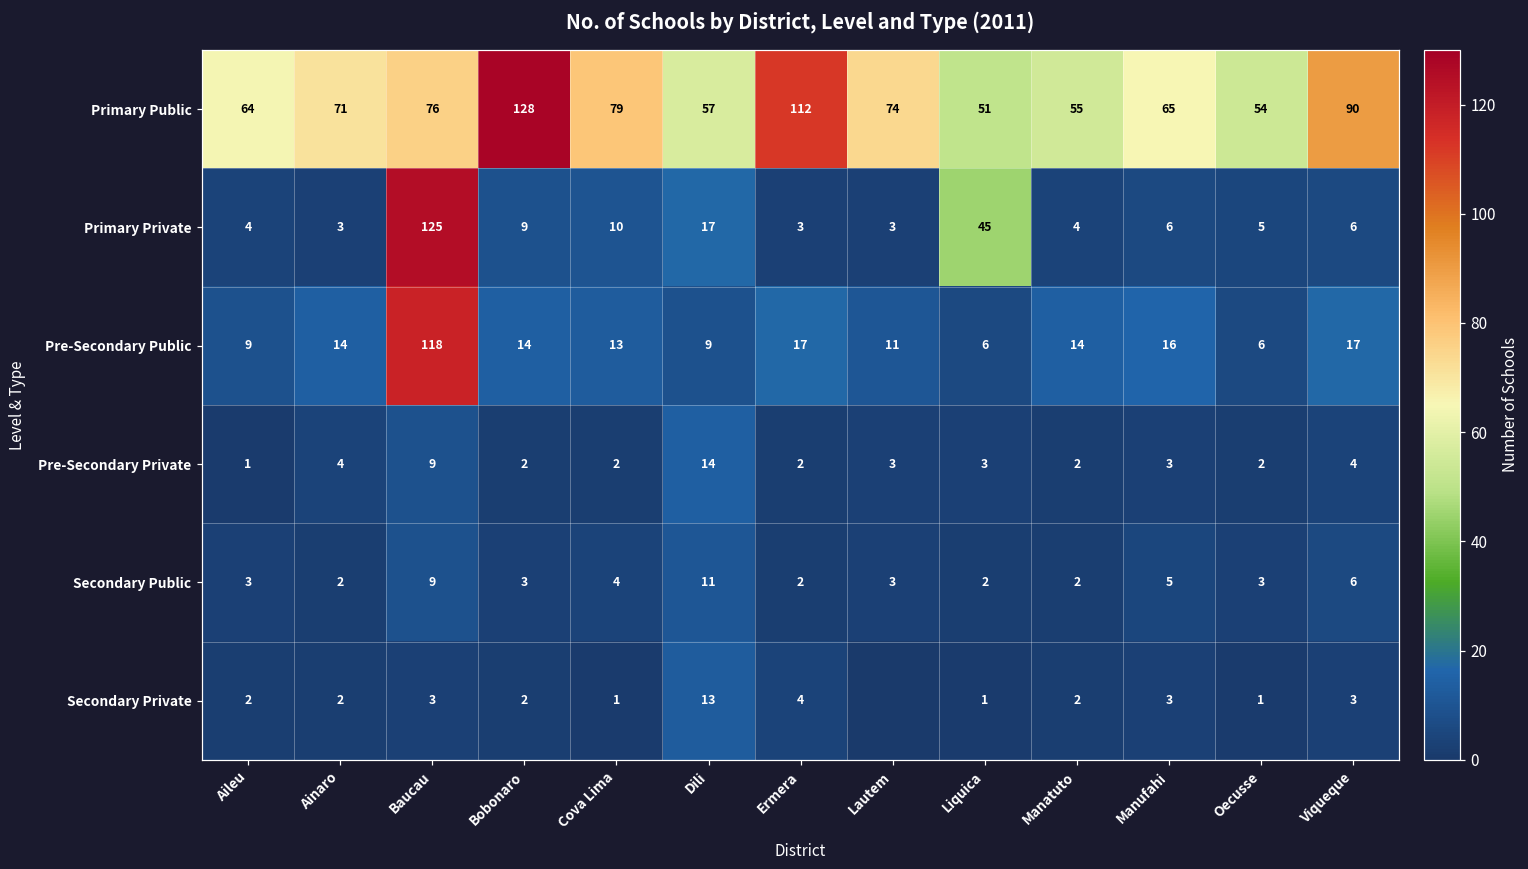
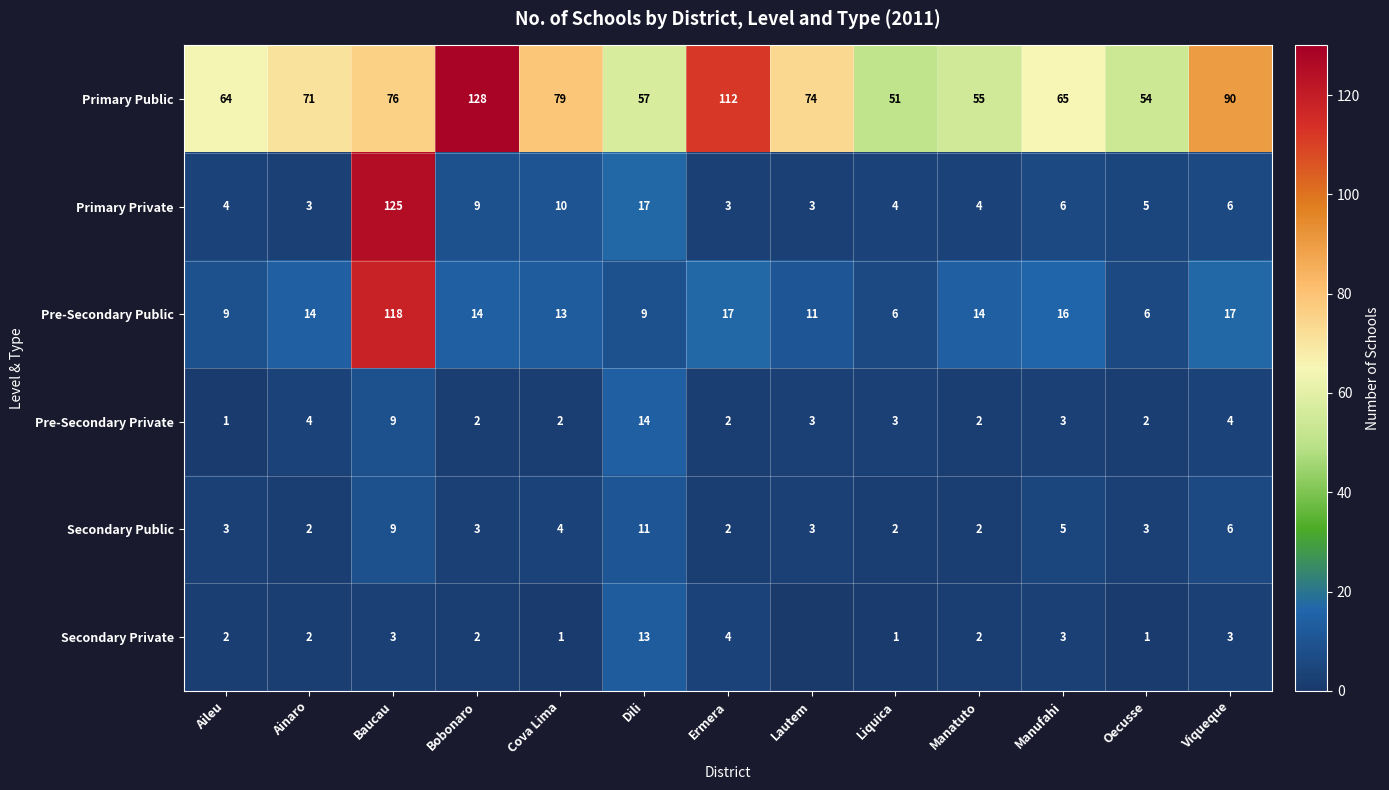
  {
    "Primary Public": {
      "Aileu": 64,
      "Ainaro": 71,
      "Baucau": 76,
      "Bobonaro": 128,
      "Cova Lima": 79,
      "Dili": 57,
      "Ermera": 112,
      "Lautem": 74,
      "Liquica": 51,
      "Manatuto": 55,
      "Manufahi": 65,
      "Oecusse": 54,
      "Viqueque": 90
    },
    "Primary Private": {
      "Aileu": 4,
      "Ainaro": 3,
      "Baucau": 125,
      "Bobonaro": 9,
      "Cova Lima": 10,
      "Dili": 17,
      "Ermera": 3,
      "Lautem": 3,
-     "Liquica": 45,
+     "Liquica": 4,
      "Manatuto": 4,
      "Manufahi": 6,
      "Oecusse": 5,
      "Viqueque": 6
    },
    "Pre-Secondary Public": {
      "Aileu": 9,
      "Ainaro": 14,
      "Baucau": 118,
      "Bobonaro": 14,
      "Cova Lima": 13,
      "Dili": 9,
      "Ermera": 17,
      "Lautem": 11,
      "Liquica": 6,
      "Manatuto": 14,
      "Manufahi": 16,
      "Oecusse": 6,
      "Viqueque": 17
    },
    "Pre-Secondary Private": {
      "Aileu": 1,
      "Ainaro": 4,
      "Baucau": 9,
      "Bobonaro": 2,
      "Cova Lima": 2,
      "Dili": 14,
      "Ermera": 2,
      "Lautem": 3,
      "Liquica": 3,
      "Manatuto": 2,
      "Manufahi": 3,
      "Oecusse": 2,
      "Viqueque": 4
    },
    "Secondary Public": {
      "Aileu": 3,
      "Ainaro": 2,
      "Baucau": 9,
      "Bobonaro": 3,
      "Cova Lima": 4,
      "Dili": 11,
      "Ermera": 2,
      "Lautem": 3,
      "Liquica": 2,
      "Manatuto": 2,
      "Manufahi": 5,
      "Oecusse": 3,
      "Viqueque": 6
    },
    "Secondary Private": {
      "Aileu": 2,
      "Ainaro": 2,
      "Baucau": 3,
      "Bobonaro": 2,
      "Cova Lima": 1,
      "Dili": 13,
      "Ermera": 4,
      "Liquica": 1,
      "Manatuto": 2,
      "Manufahi": 3,
      "Oecusse": 1,
      "Viqueque": 3
    }
  }
